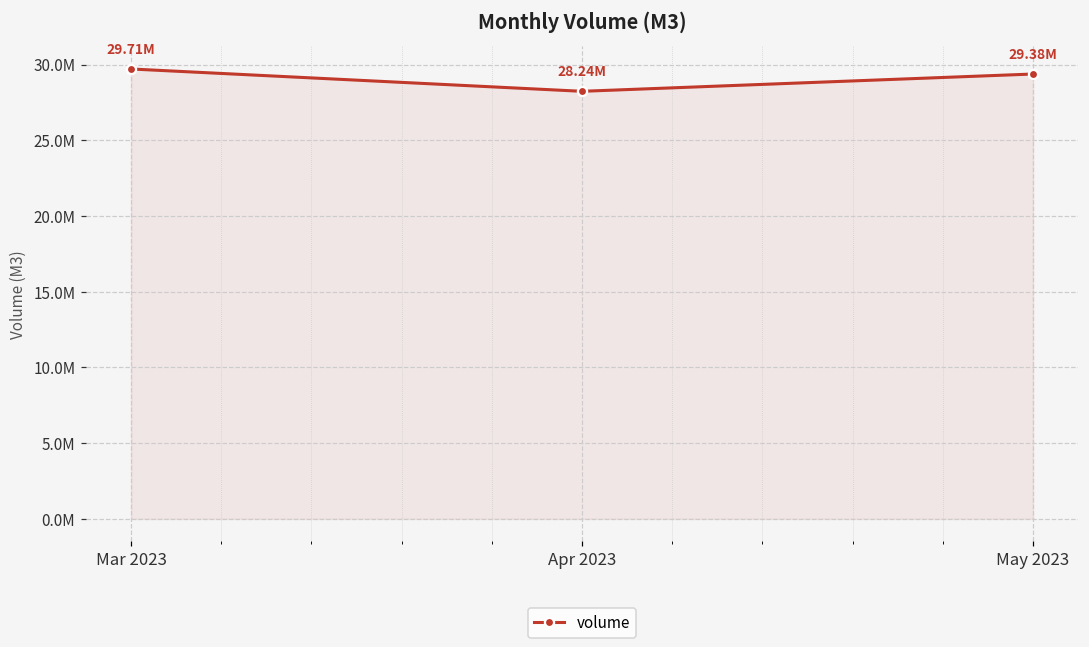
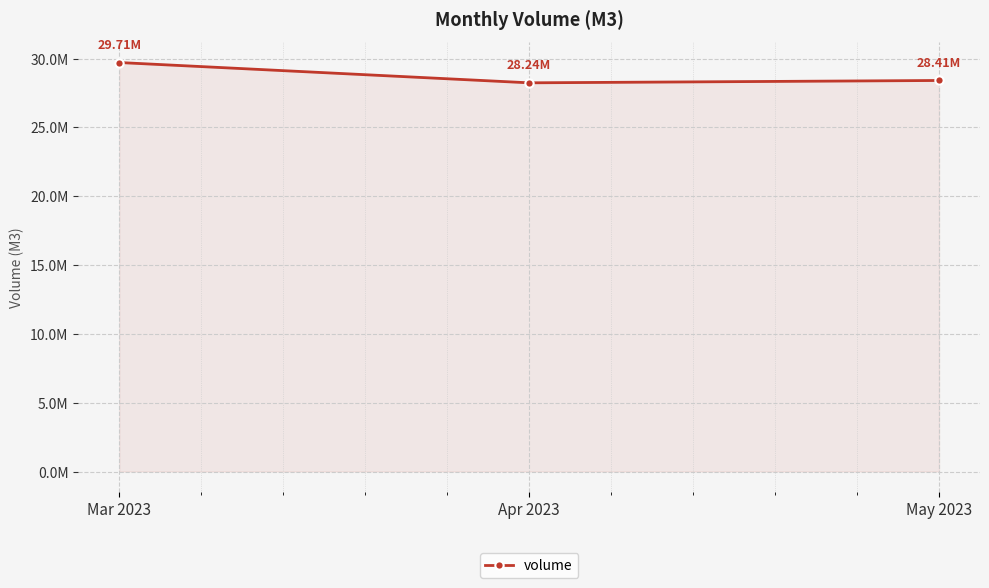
  {
    "Mar 2023": "29.71M",
    "Apr 2023": "28.24M",
-   "May 2023": "29.38M"
+   "May 2023": "28.41M"
  }
